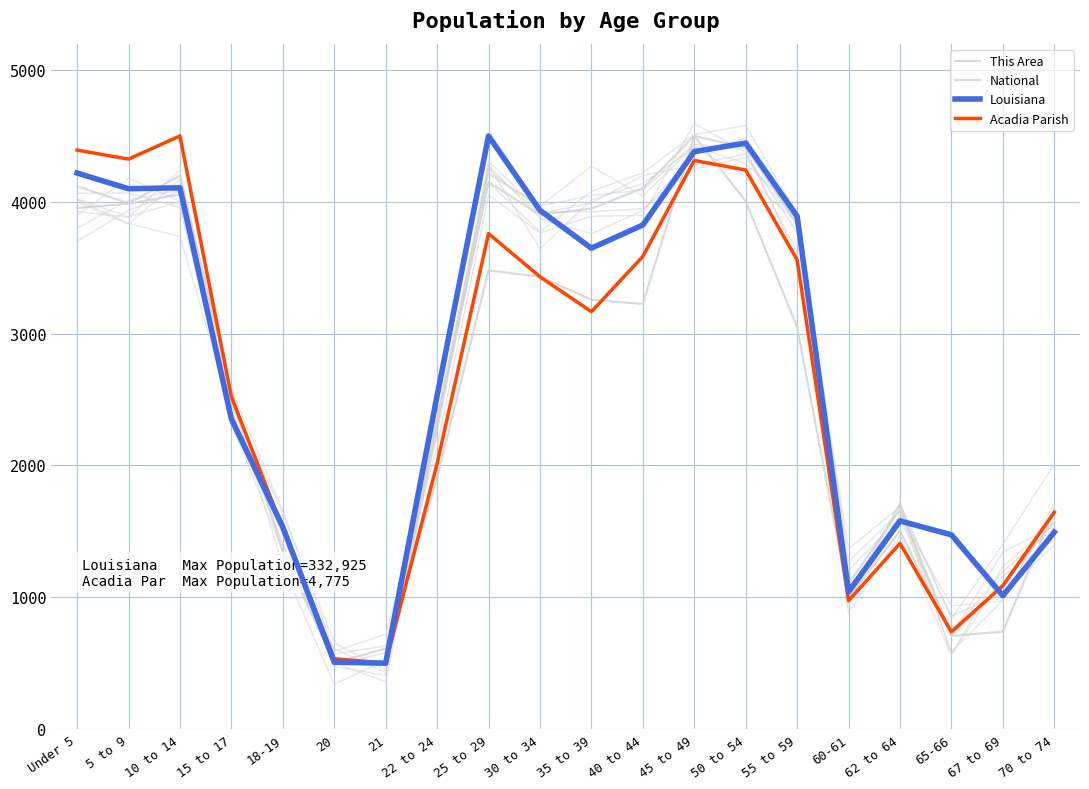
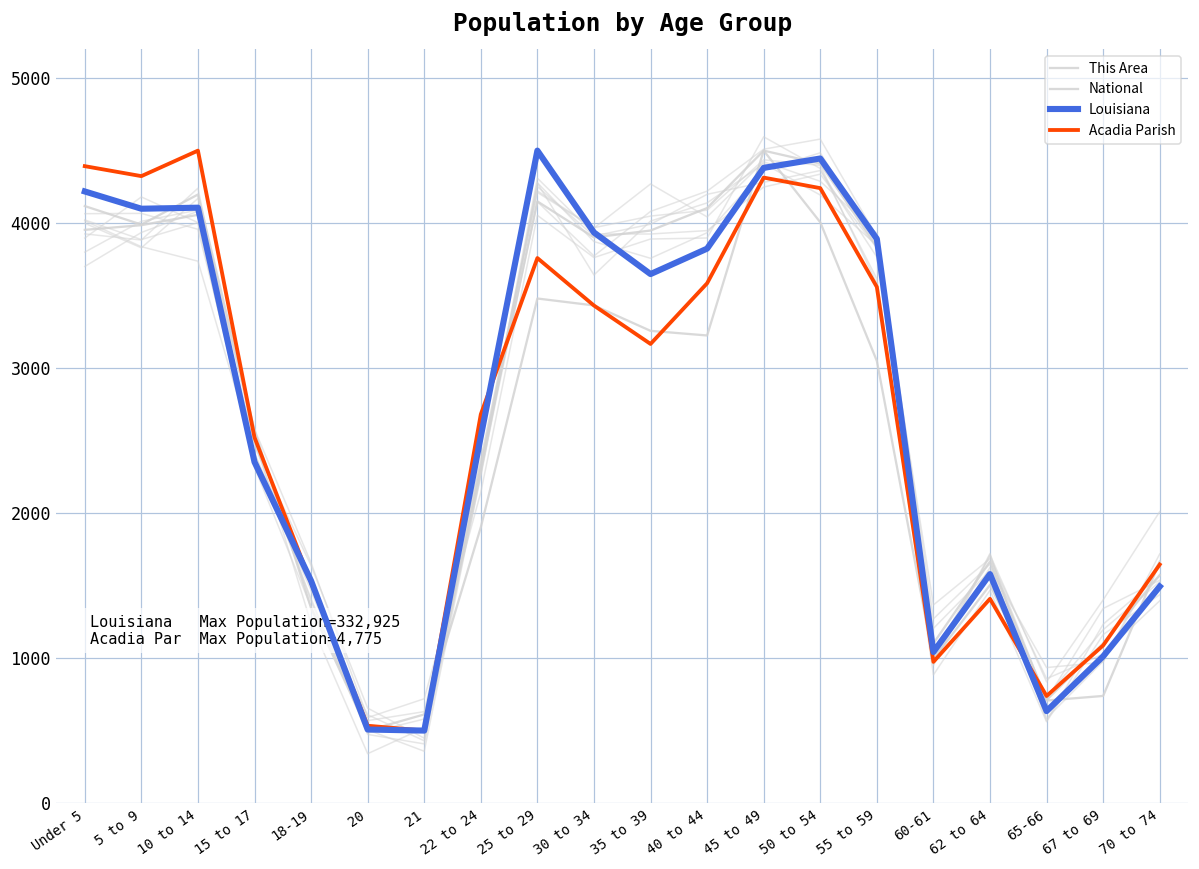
  {
    "Louisiana": {
      "Under 5": 4220,
      "5 to 9": 4100,
      "22 to 24": 2530,
      "25 to 29": 4500,
      "35 to 39": 3650,
      "40 to 44": 3820,
      "50 to 54": 4450,
      "60-61": 1040,
      "62 to 64": 1580,
-     "65-66": 1470,
+     "65-66": 630,
      "70 to 74": 1490
    },
    "Acadia Parish": {
      "Under 5": 4390,
      "5 to 9": 4320,
      "10 to 14": 4500,
-     "22 to 24": 2010,
+     "22 to 24": 2680,
      "25 to 29": 3760,
      "35 to 39": 3170,
      "40 to 44": 3590,
      "45 to 49": 4310,
      "50 to 54": 4240,
      "55 to 59": 3560,
      "62 to 64": 1410
    }
  }
